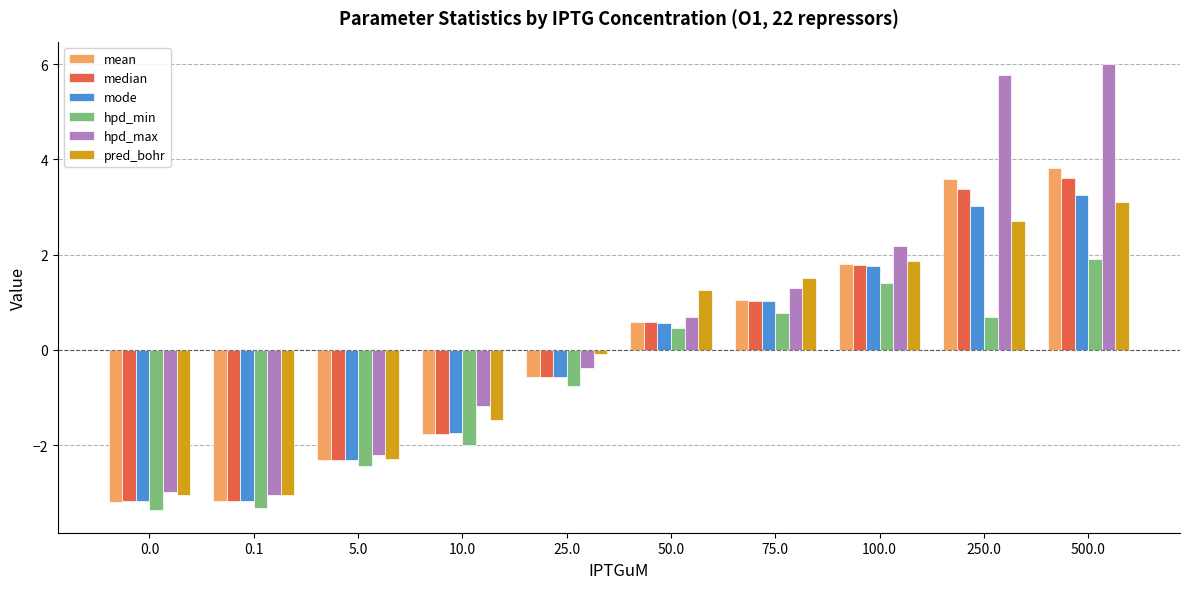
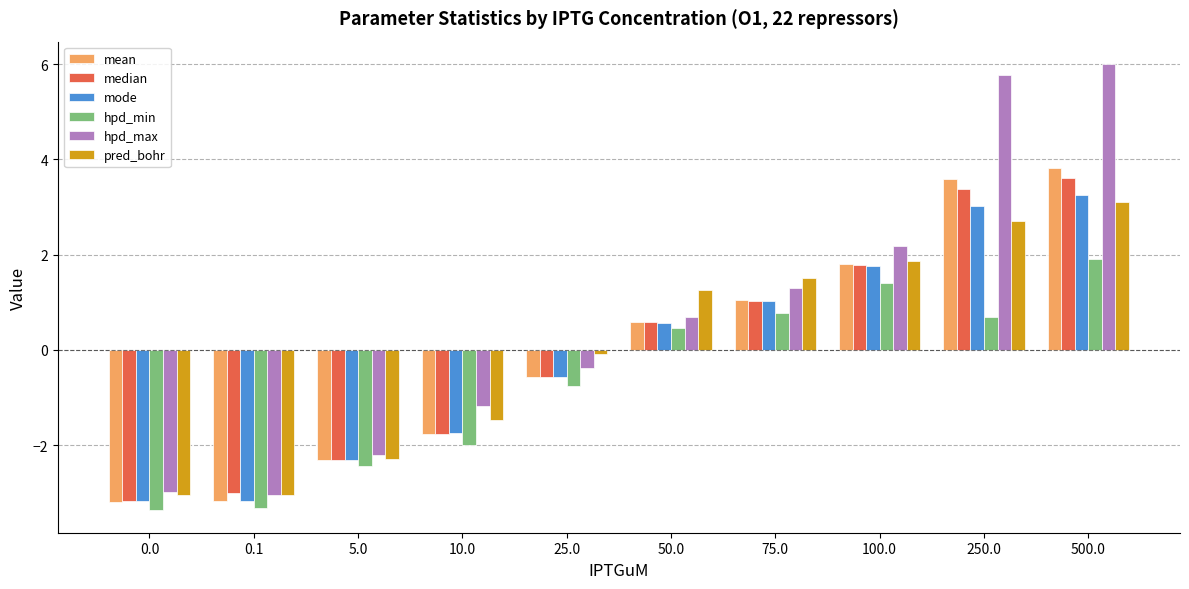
  {
    "mean": {
      "0.0": -3.2,
      "0.1": -3.2,
      "5.0": -2.3,
      "10.0": -1.8,
      "25.0": -0.6,
      "50.0": 0.6,
      "75.0": 1.0,
      "100.0": 1.8,
      "250.0": 3.6,
      "500.0": 3.8
    },
    "median": {
      "0.0": -3.2,
-     "0.1": -3.2,
+     "0.1": -3.0,
      "5.0": -2.3,
      "10.0": -1.8,
      "25.0": -0.6,
      "50.0": 0.6,
      "75.0": 1.0,
      "100.0": 1.8,
      "250.0": 3.4,
      "500.0": 3.6
    },
    "mode": {
      "0.0": -3.2,
      "0.1": -3.2,
      "5.0": -2.3,
      "10.0": -1.7,
      "25.0": -0.6,
      "50.0": 0.6,
      "75.0": 1.0,
      "100.0": 1.8,
      "250.0": 3.0,
      "500.0": 3.3
    },
    "hpd_min": {
      "0.0": -3.4,
      "0.1": -3.3,
      "5.0": -2.4,
      "10.0": -2.0,
      "25.0": -0.8,
      "50.0": 0.5,
      "75.0": 0.8,
      "100.0": 1.4,
      "250.0": 0.7,
      "500.0": 1.9
    },
    "hpd_max": {
      "0.0": -3.0,
      "0.1": -3.0,
      "5.0": -2.2,
      "10.0": -1.2,
      "25.0": -0.4,
      "50.0": 0.7,
      "75.0": 1.3,
      "100.0": 2.2,
      "250.0": 5.8,
      "500.0": 6.0
    },
    "pred_bohr": {
      "0.0": -3.0,
      "0.1": -3.0,
      "5.0": -2.3,
      "10.0": -1.5,
      "25.0": -0.1,
      "50.0": 1.3,
      "75.0": 1.5,
      "100.0": 1.9,
      "250.0": 2.7,
      "500.0": 3.1
    }
  }
